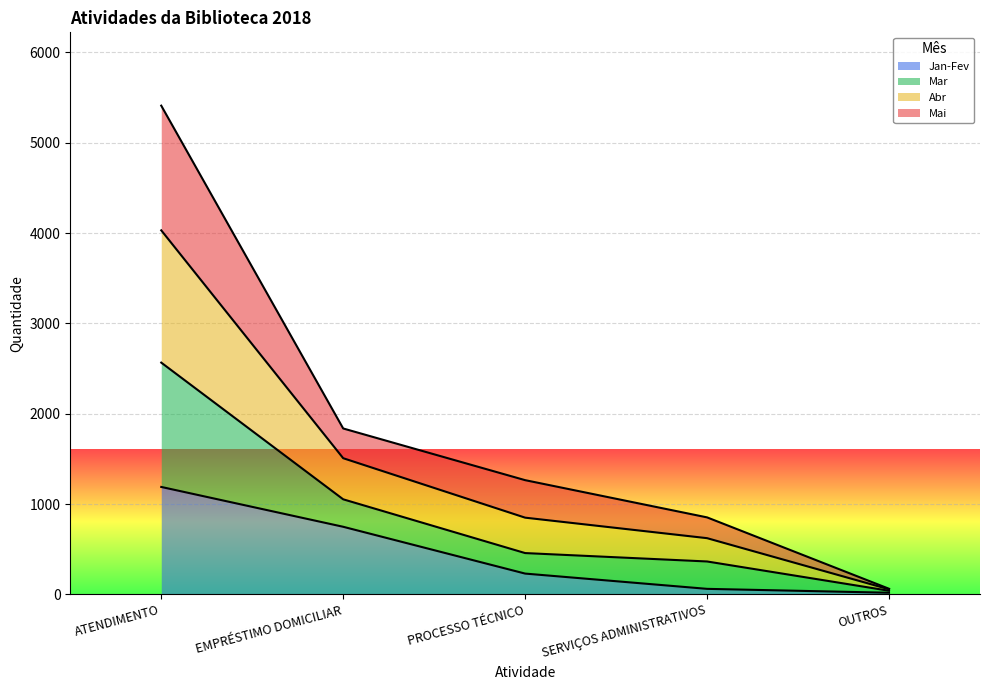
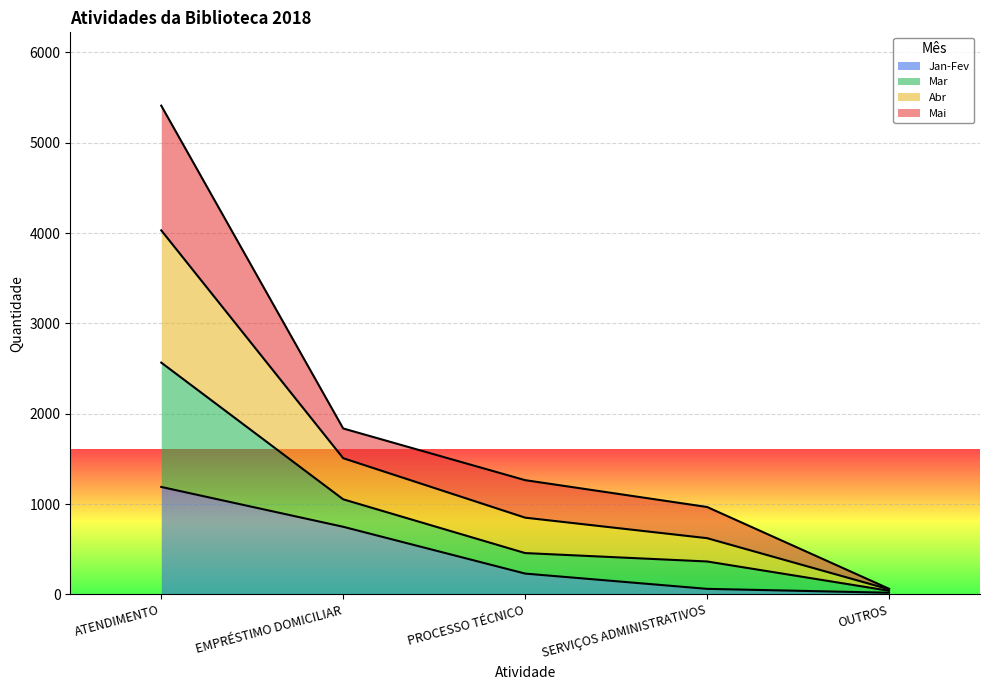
  {
    "Jan-Fev": {
      "ATENDIMENTO": 1200,
      "EMPRÉSTIMO DOMICILIAR": 700,
      "PROCESSO TÉCNICO": 200,
      "SERVIÇOS ADMINISTRATIVOS": 100
    },
    "Mar": {
      "ATENDIMENTO": 1400,
      "EMPRÉSTIMO DOMICILIAR": 300,
      "PROCESSO TÉCNICO": 200,
      "SERVIÇOS ADMINISTRATIVOS": 300
    },
    "Abr": {
      "ATENDIMENTO": 1500,
      "EMPRÉSTIMO DOMICILIAR": 500,
      "PROCESSO TÉCNICO": 400,
      "SERVIÇOS ADMINISTRATIVOS": 300
    },
    "Mai": {
      "ATENDIMENTO": 1400,
      "EMPRÉSTIMO DOMICILIAR": 300,
      "PROCESSO TÉCNICO": 400,
-     "SERVIÇOS ADMINISTRATIVOS": 200
+     "SERVIÇOS ADMINISTRATIVOS": 300
    }
  }
